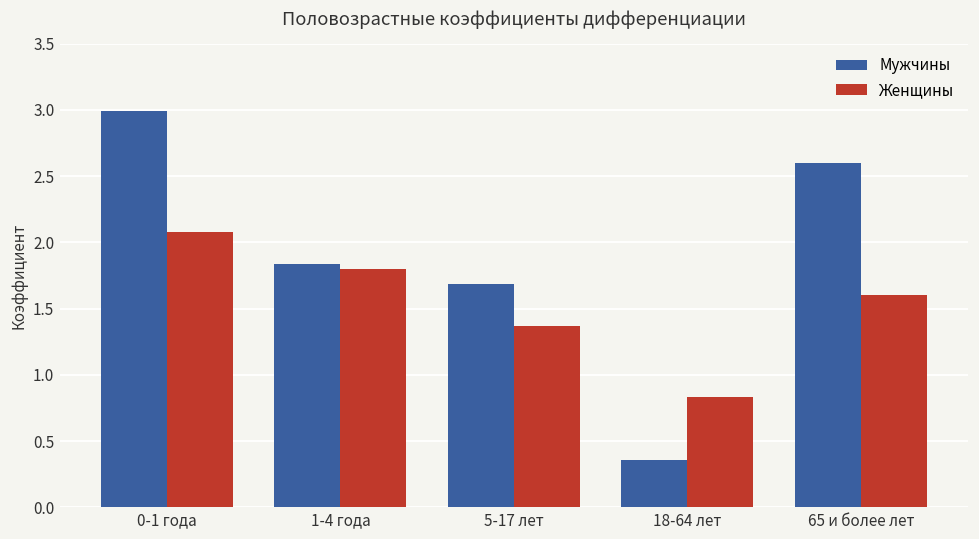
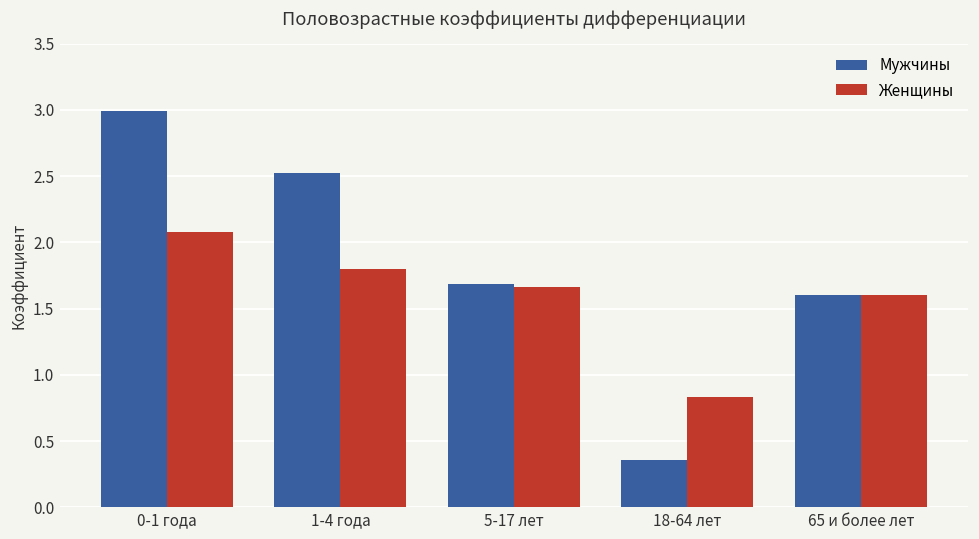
  {
    "Мужчины": {
      "0-1 года": 2.99,
-     "1-4 года": 1.84,
+     "1-4 года": 2.52,
      "5-17 лет": 1.69,
      "18-64 лет": 0.36,
-     "65 и более лет": 2.6
+     "65 и более лет": 1.6
    },
    "Женщины": {
      "0-1 года": 2.08,
      "1-4 года": 1.80,
-     "5-17 лет": 1.37,
+     "5-17 лет": 1.66,
      "18-64 лет": 0.83,
      "65 и более лет": 1.60
    }
  }
